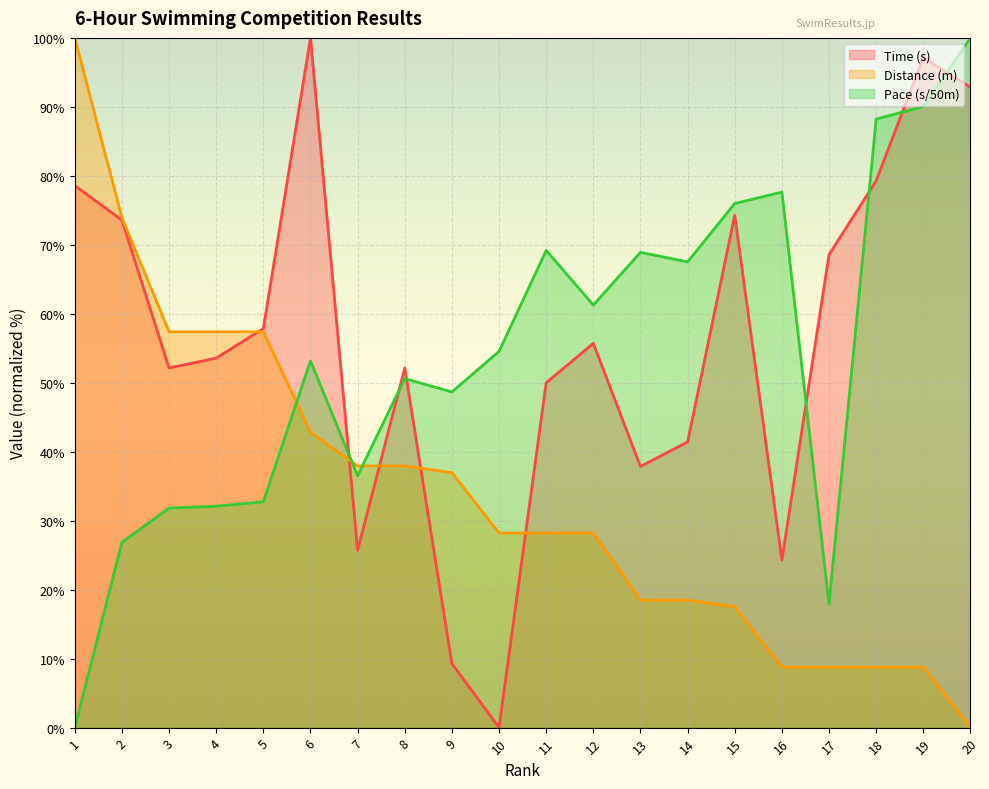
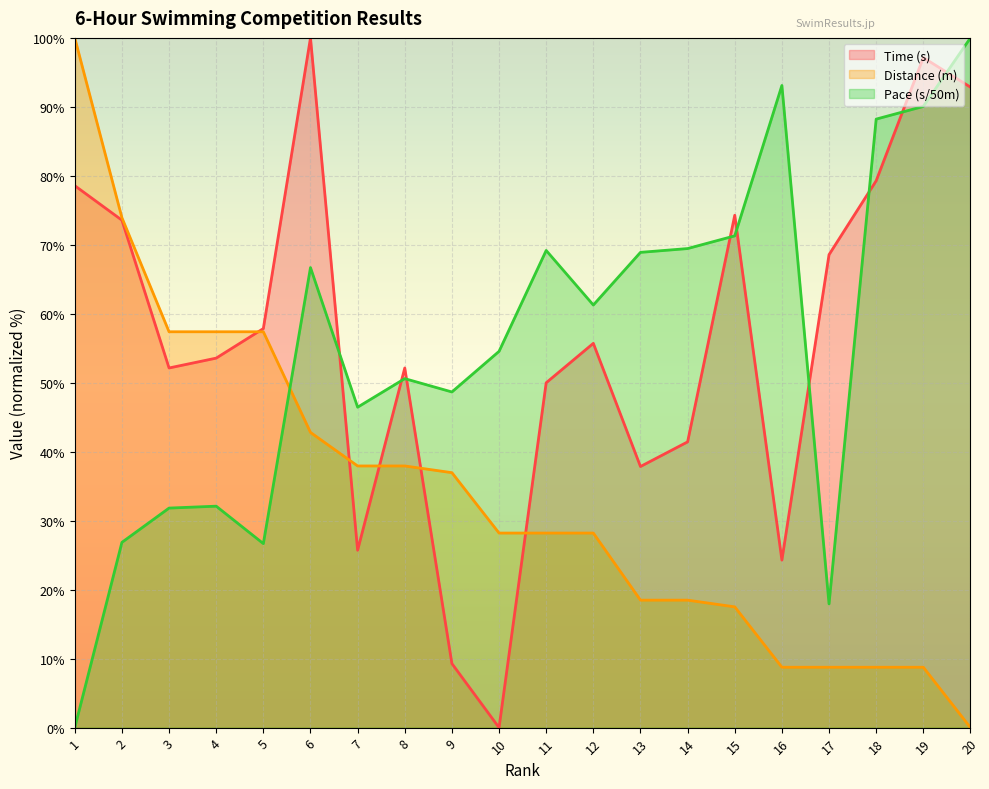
  {
    "Pace (s/50m)": {
      "1": "0%",
      "2": "27%",
      "3": "32%",
      "4": "32%",
-     "5": "33%",
-     "6": "53%",
-     "7": "37%",
+     "5": "27%",
+     "6": "67%",
+     "7": "46%",
      "8": "51%",
      "9": "49%",
      "10": "55%",
      "11": "69%",
      "12": "61%",
      "13": "69%",
-     "14": "68%",
-     "15": "76%",
-     "16": "78%",
+     "14": "69%",
+     "15": "71%",
+     "16": "93%",
      "17": "18%",
      "18": "88%",
      "19": "90%",
      "20": "100%"
    }
  }
